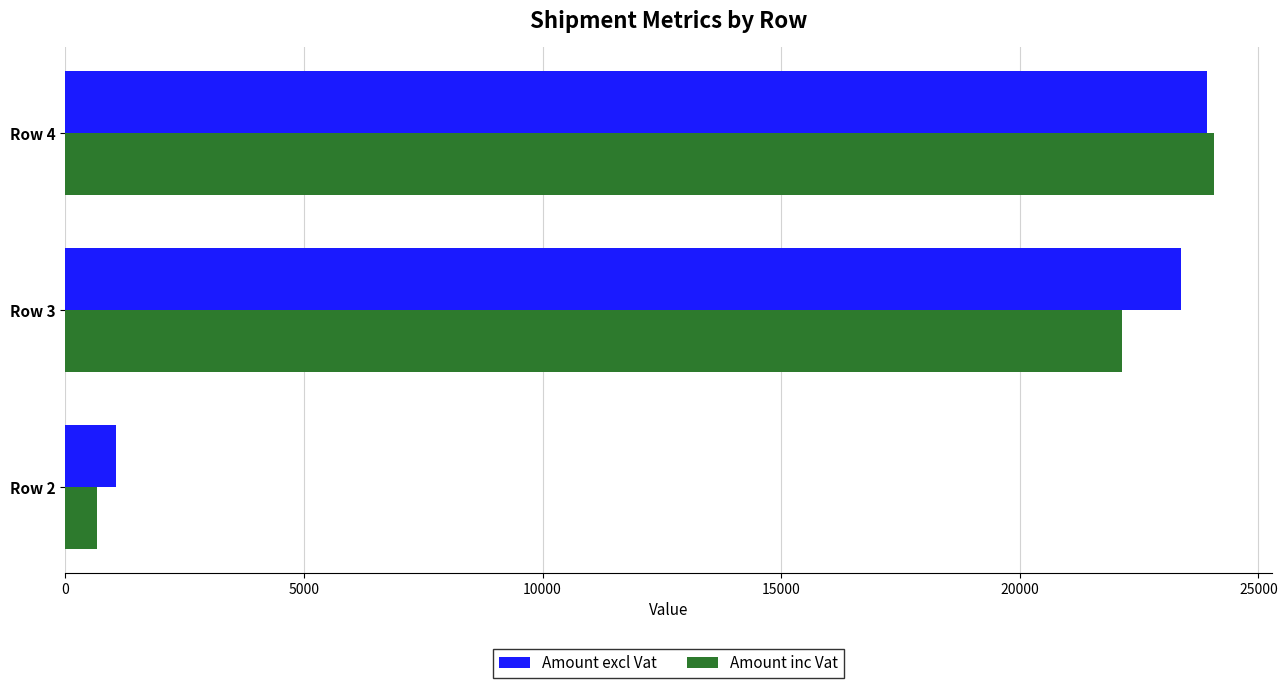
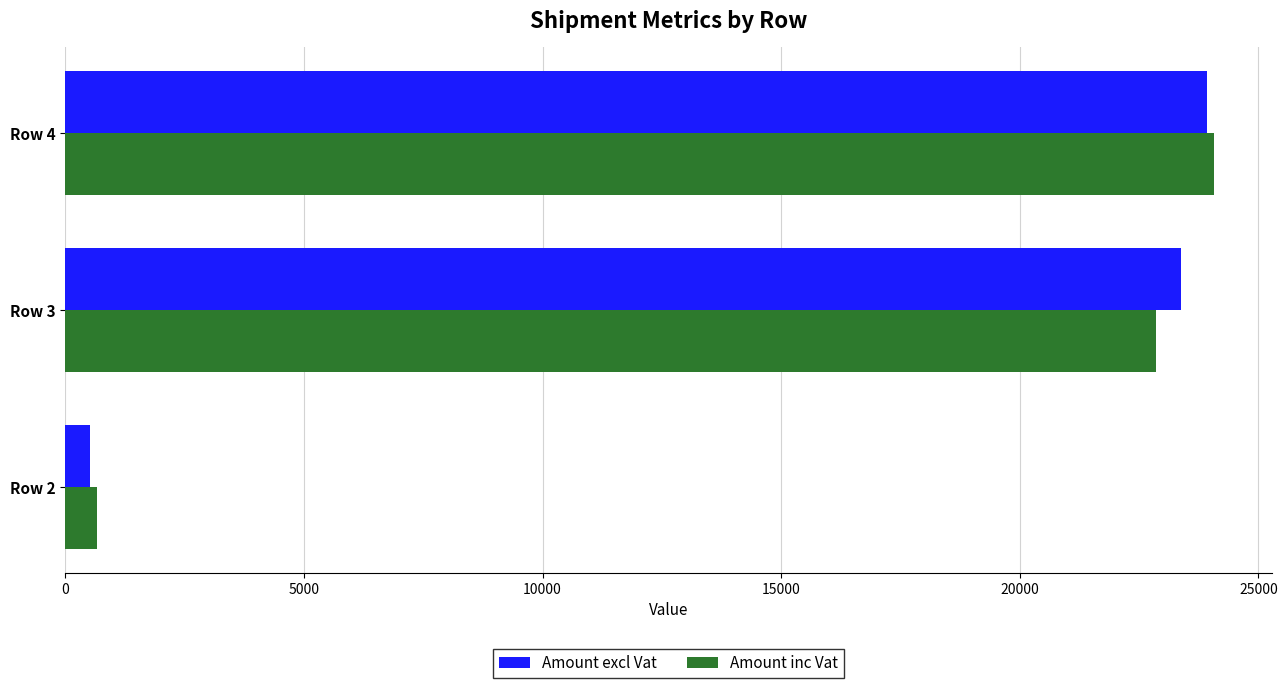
  {
    "Amount excl Vat": {
      "Row 4": 23900,
      "Row 3": 23400,
-     "Row 2": 1100
+     "Row 2": 500
    },
    "Amount inc Vat": {
      "Row 4": 24100,
-     "Row 3": 22100,
+     "Row 3": 22900,
      "Row 2": 700
    }
  }
